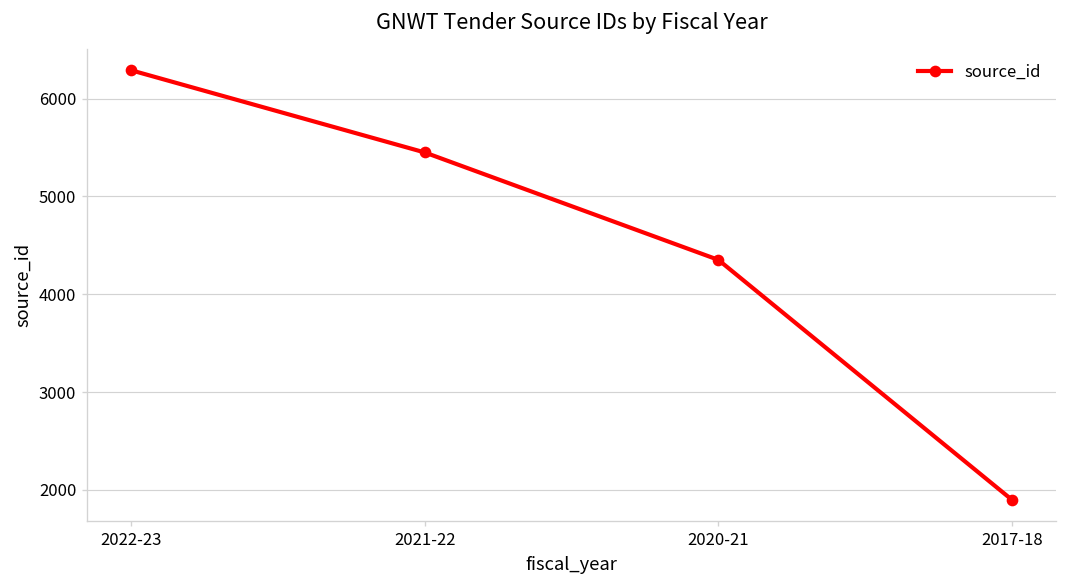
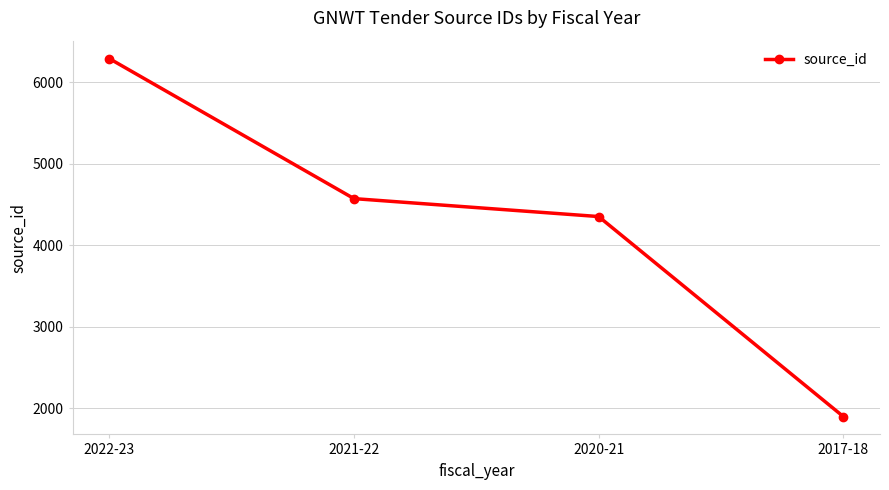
  {
    "2022-23": 6300,
-   "2021-22": 5400,
+   "2021-22": 4600,
    "2020-21": 4400,
    "2017-18": 1900
  }
